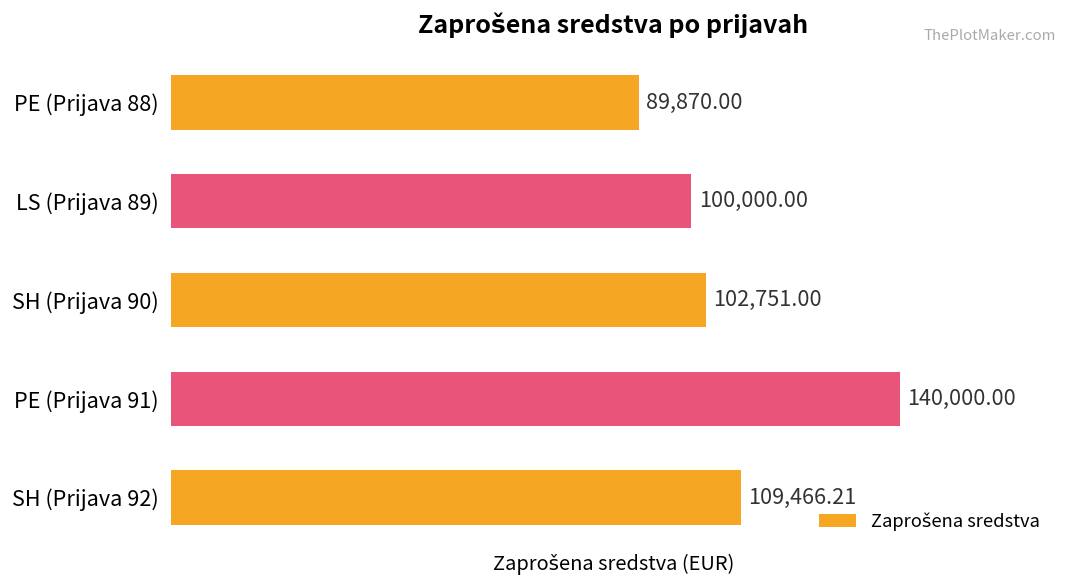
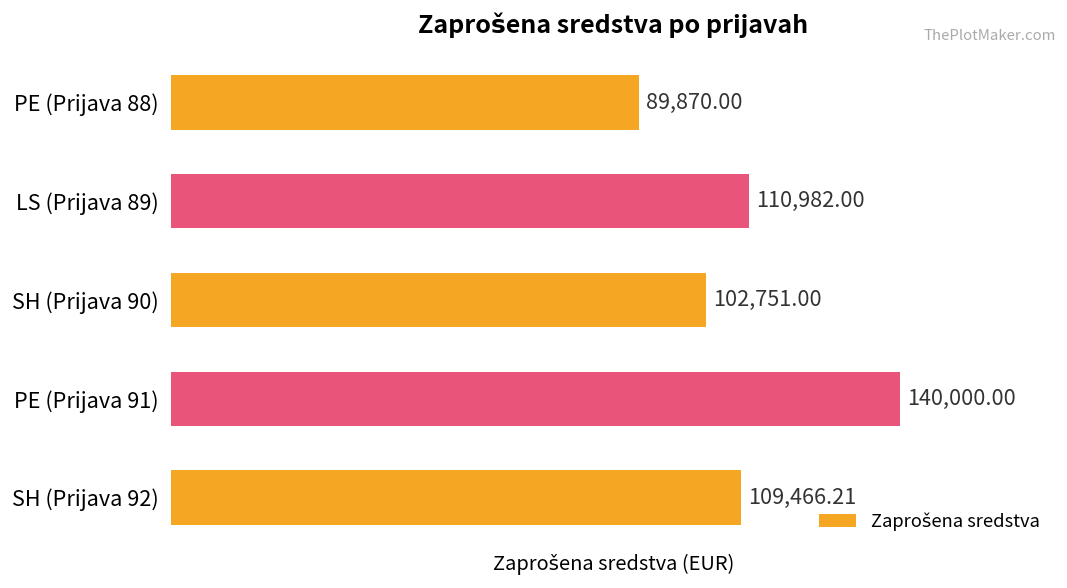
  {
    "PE (Prijava 88)": "89,870.00",
-   "LS (Prijava 89)": "100,000.00",
+   "LS (Prijava 89)": "110,982.00",
    "SH (Prijava 90)": "102,751.00",
    "PE (Prijava 91)": "140,000.00",
    "SH (Prijava 92)": "109,466.21"
  }
